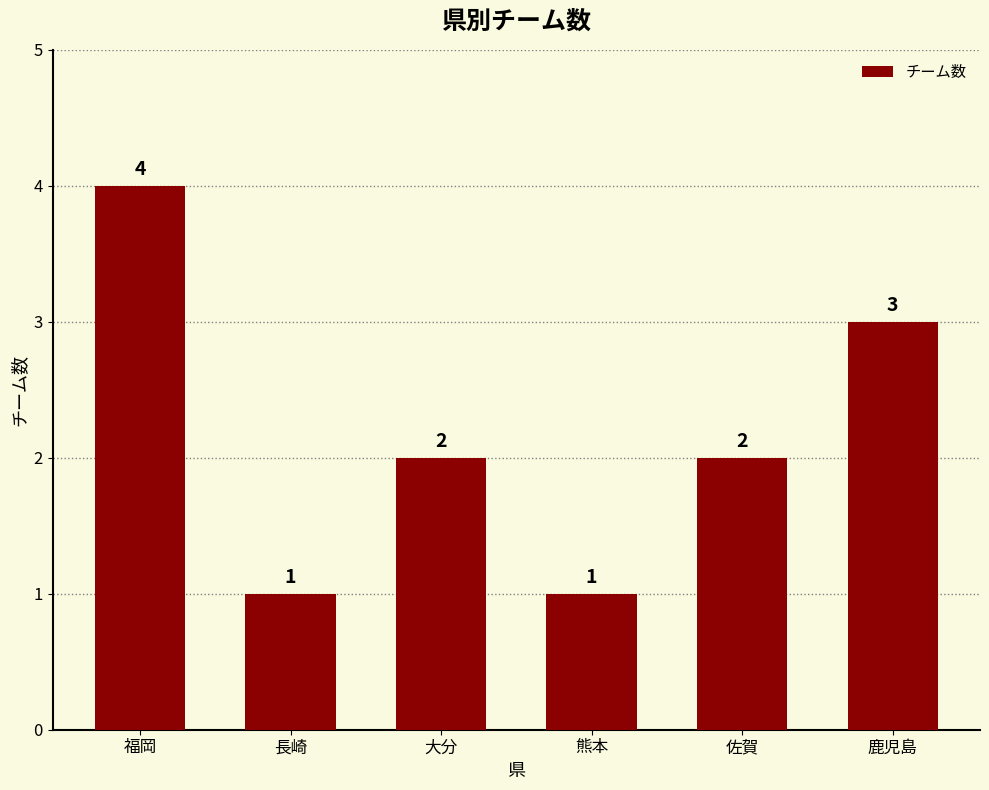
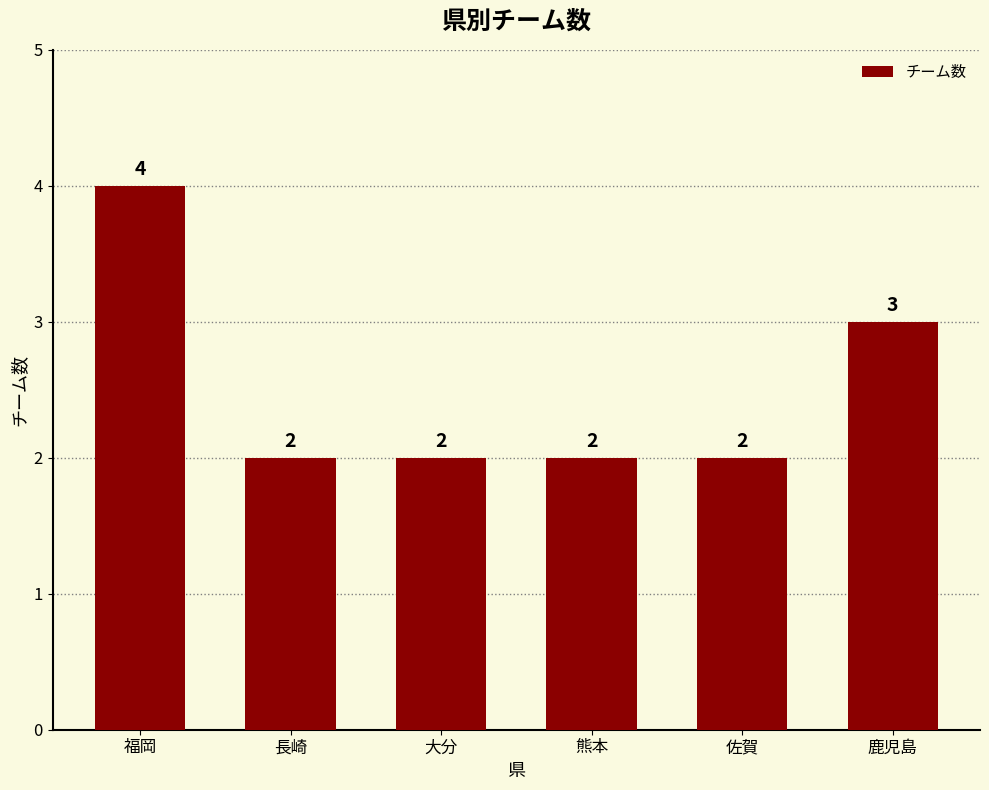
  {
    "福岡": 4,
-   "長崎": 1,
+   "長崎": 2,
    "大分": 2,
-   "熊本": 1,
+   "熊本": 2,
    "佐賀": 2,
    "鹿児島": 3
  }
